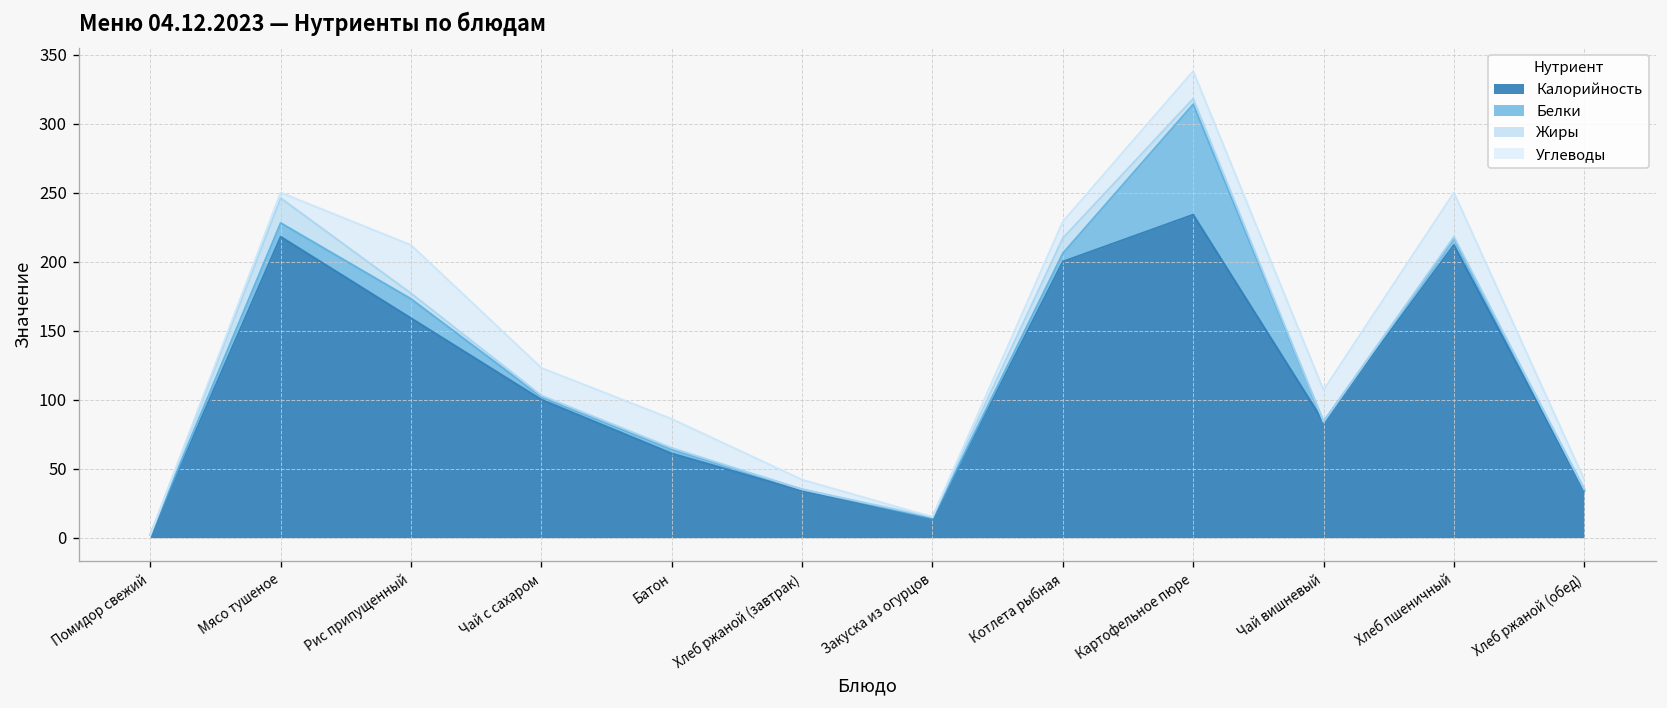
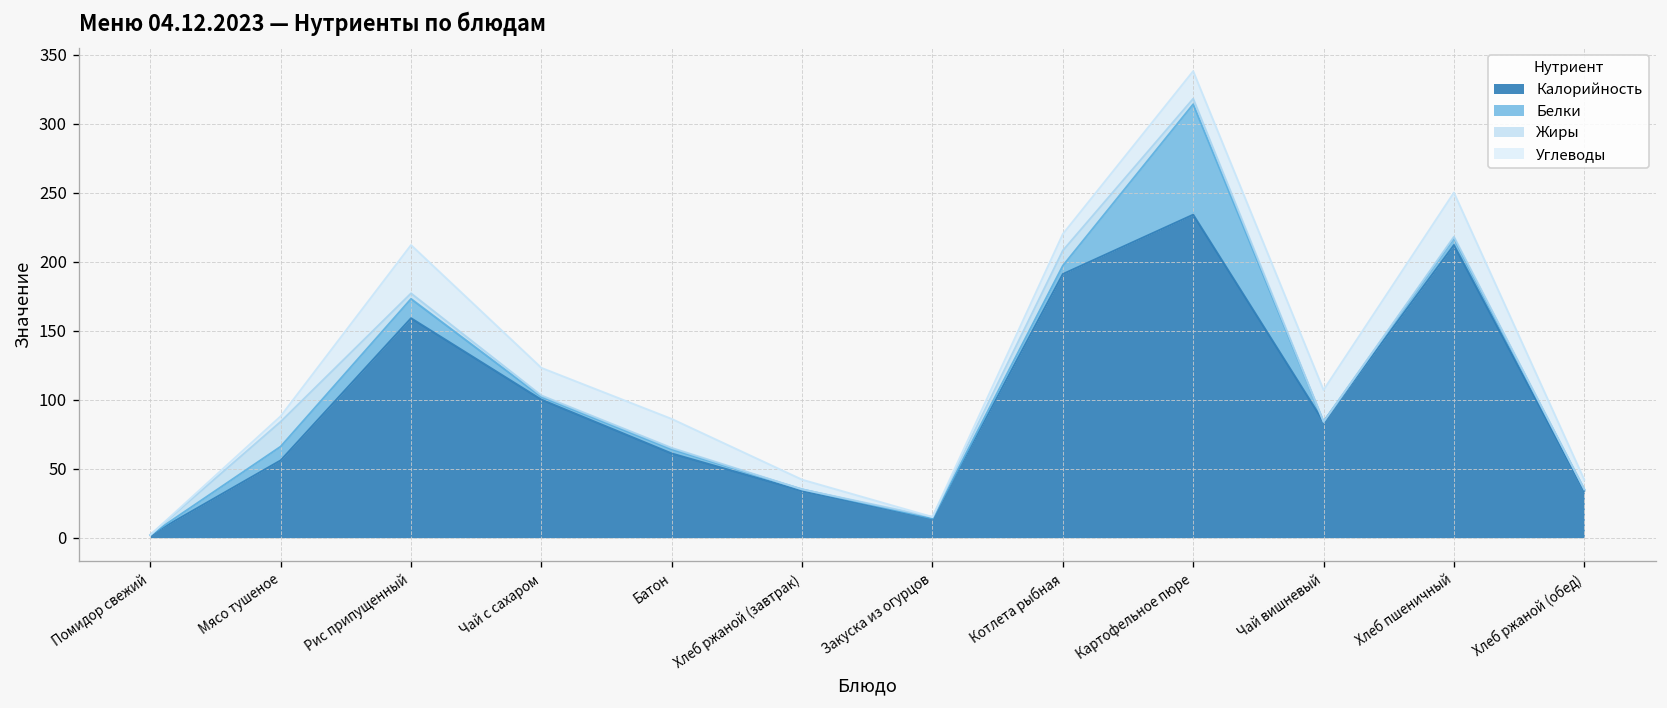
  {
    "Калорийность": {
-     "Мясо тушеное": 218,
+     "Мясо тушеное": 56,
      "Рис припущенный": 159,
      "Батон": 61,
-     "Котлета рыбная": 200,
+     "Котлета рыбная": 191,
      "Картофельное пюре": 234,
      "Хлеб пшеничный": 212
    },
    "Белки": {
      "Мясо тушеное": 10,
      "Рис припущенный": 14,
      "Котлета рыбная": 6,
      "Картофельное пюре": 80
    }
  }
